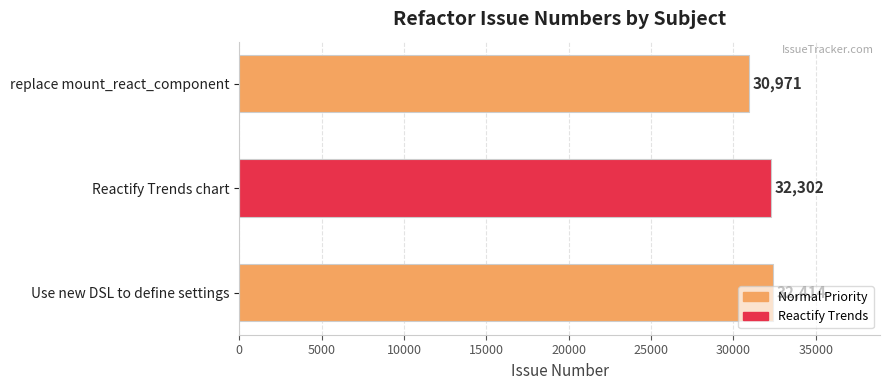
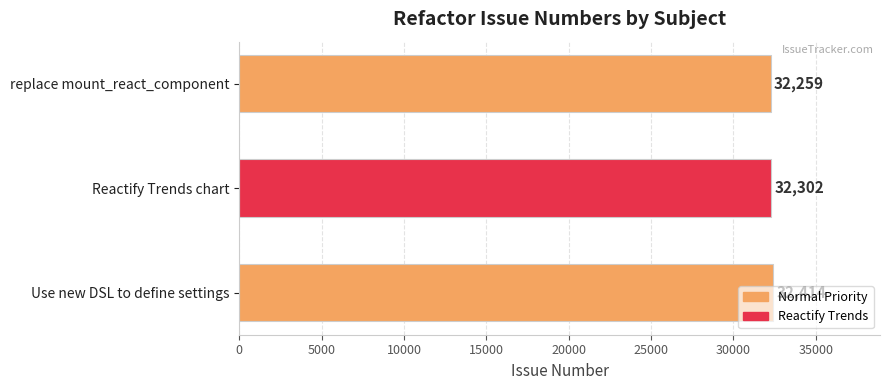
  {
-   "replace mount_react_component": "30,971",
+   "replace mount_react_component": "32,259",
    "Reactify Trends chart": "32,302"
  }
